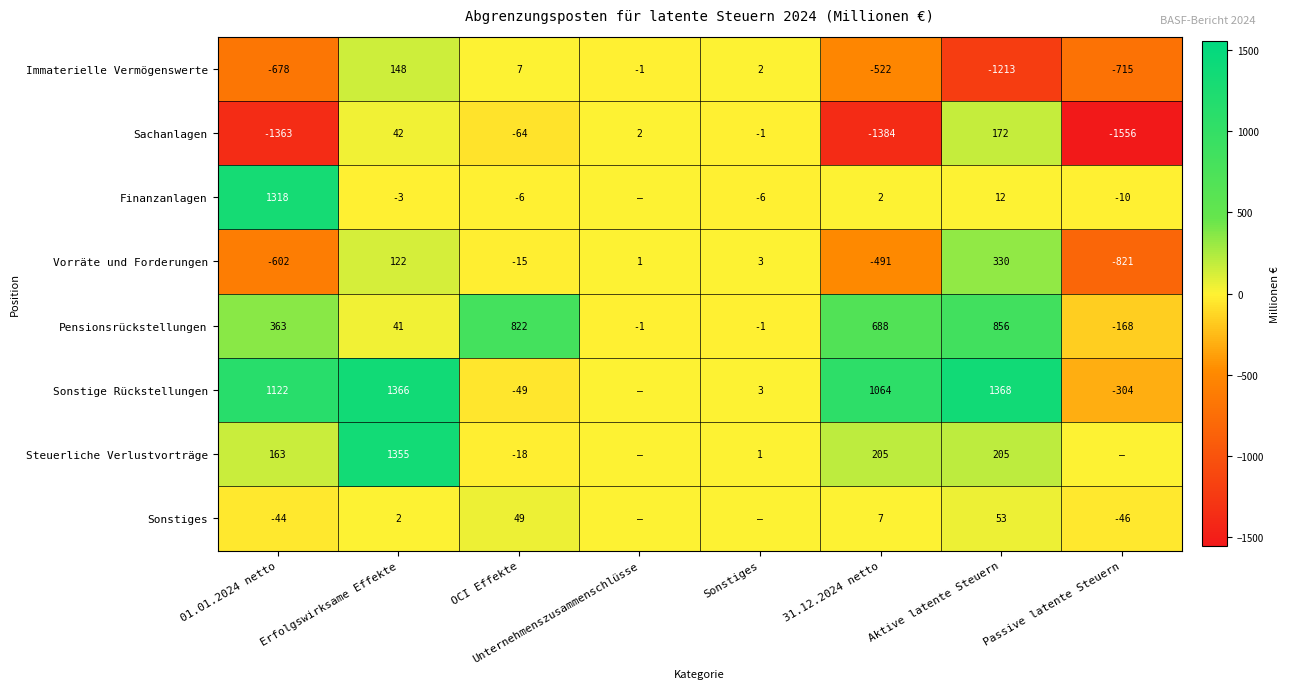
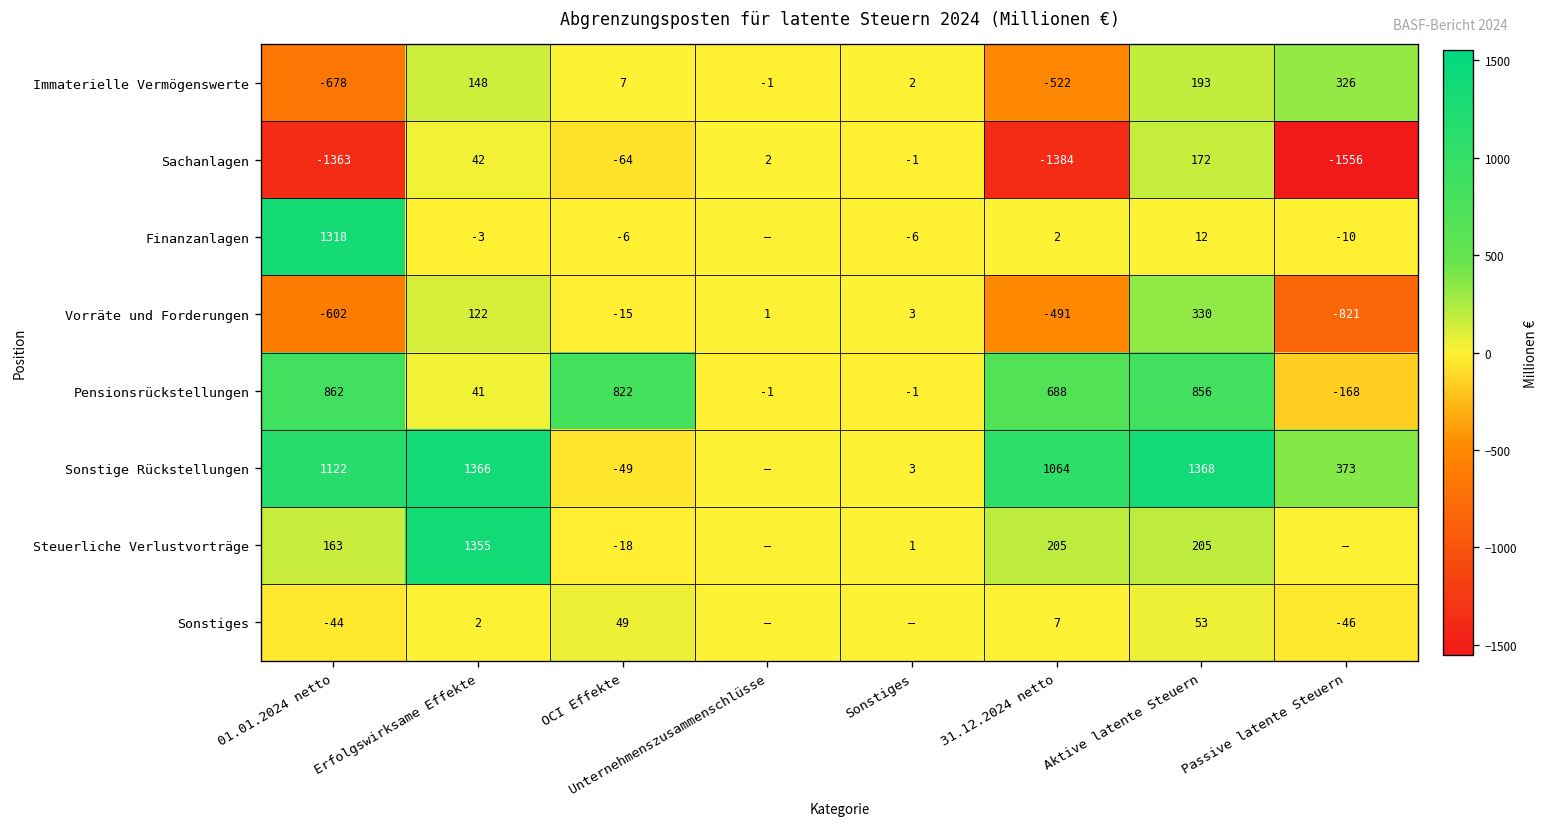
  {
    "Immaterielle Vermögenswerte": {
      "01.01.2024 netto": -678,
      "Erfolgswirksame Effekte": 148,
      "OCI Effekte": 7,
      "Unternehmenszusammenschlüsse": -1,
      "Sonstiges": 2,
      "31.12.2024 netto": -522,
-     "Aktive latente Steuern": -1213,
-     "Passive latente Steuern": -715
+     "Aktive latente Steuern": 193,
+     "Passive latente Steuern": 326
    },
    "Sachanlagen": {
      "01.01.2024 netto": -1363,
      "Erfolgswirksame Effekte": 42,
      "OCI Effekte": -64,
      "Unternehmenszusammenschlüsse": 2,
      "Sonstiges": -1,
      "31.12.2024 netto": -1384,
      "Aktive latente Steuern": 172,
      "Passive latente Steuern": -1556
    },
    "Finanzanlagen": {
      "01.01.2024 netto": 1318,
      "Erfolgswirksame Effekte": -3,
      "OCI Effekte": -6,
      "Sonstiges": -6,
      "31.12.2024 netto": 2,
      "Aktive latente Steuern": 12,
      "Passive latente Steuern": -10
    },
    "Vorräte und Forderungen": {
      "01.01.2024 netto": -602,
      "Erfolgswirksame Effekte": 122,
      "OCI Effekte": -15,
      "Unternehmenszusammenschlüsse": 1,
      "Sonstiges": 3,
      "31.12.2024 netto": -491,
      "Aktive latente Steuern": 330,
      "Passive latente Steuern": -821
    },
    "Pensionsrückstellungen": {
-     "01.01.2024 netto": 363,
+     "01.01.2024 netto": 862,
      "Erfolgswirksame Effekte": 41,
      "OCI Effekte": 822,
      "Unternehmenszusammenschlüsse": -1,
      "Sonstiges": -1,
      "31.12.2024 netto": 688,
      "Aktive latente Steuern": 856,
      "Passive latente Steuern": -168
    },
    "Sonstige Rückstellungen": {
      "01.01.2024 netto": 1122,
      "Erfolgswirksame Effekte": 1366,
      "OCI Effekte": -49,
      "Sonstiges": 3,
      "31.12.2024 netto": 1064,
      "Aktive latente Steuern": 1368,
-     "Passive latente Steuern": -304
+     "Passive latente Steuern": 373
    },
    "Steuerliche Verlustvorträge": {
      "01.01.2024 netto": 163,
      "Erfolgswirksame Effekte": 1355,
      "OCI Effekte": -18,
      "Sonstiges": 1,
      "31.12.2024 netto": 205,
      "Aktive latente Steuern": 205
    },
    "Sonstiges": {
      "01.01.2024 netto": -44,
      "Erfolgswirksame Effekte": 2,
      "OCI Effekte": 49,
      "31.12.2024 netto": 7,
      "Aktive latente Steuern": 53,
      "Passive latente Steuern": -46
    }
  }
